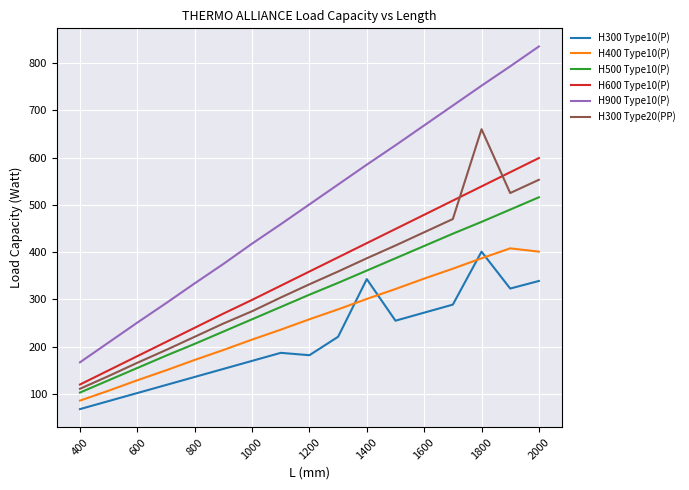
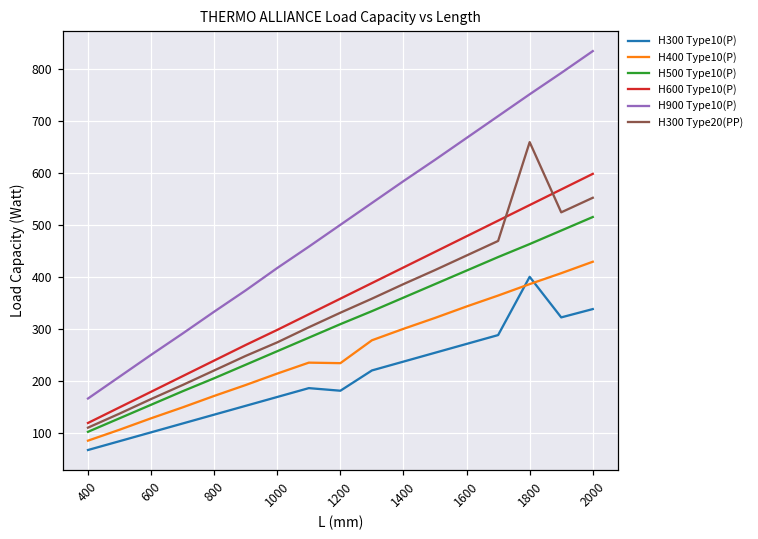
  {
    "H300 Type10(P)": {
      "400": 70,
      "600": 100,
      "800": 140,
      "1000": 170,
      "1200": 180,
-     "1400": 340,
+     "1400": 240,
      "1600": 270,
      "1800": 400,
      "2000": 340
    },
    "H400 Type10(P)": {
      "400": 90,
      "600": 130,
      "800": 170,
      "1000": 220,
-     "1200": 260,
+     "1200": 240,
      "1400": 300,
      "1600": 340,
      "1800": 390,
-     "2000": 400
+     "2000": 430
    },
    "H500 Type10(P)": {
      "400": 100,
      "600": 160,
      "800": 210,
      "1000": 260,
      "1200": 310,
      "1400": 360,
      "1600": 410,
      "1800": 460,
      "2000": 520
    },
    "H600 Type10(P)": {
      "400": 120,
      "600": 180,
      "800": 240,
      "1000": 300,
      "1200": 360,
      "1400": 420,
      "1600": 480,
      "1800": 540,
      "2000": 600
    },
    "H900 Type10(P)": {
      "400": 170,
      "600": 250,
      "800": 330,
      "1000": 420,
      "1200": 500,
      "1400": 590,
      "1600": 670,
      "1800": 750,
      "2000": 840
    },
    "H300 Type20(PP)": {
      "400": 110,
      "600": 170,
      "800": 220,
      "1000": 280,
      "1200": 330,
      "1400": 390,
      "1600": 440,
      "1800": 660,
      "2000": 550
    }
  }
